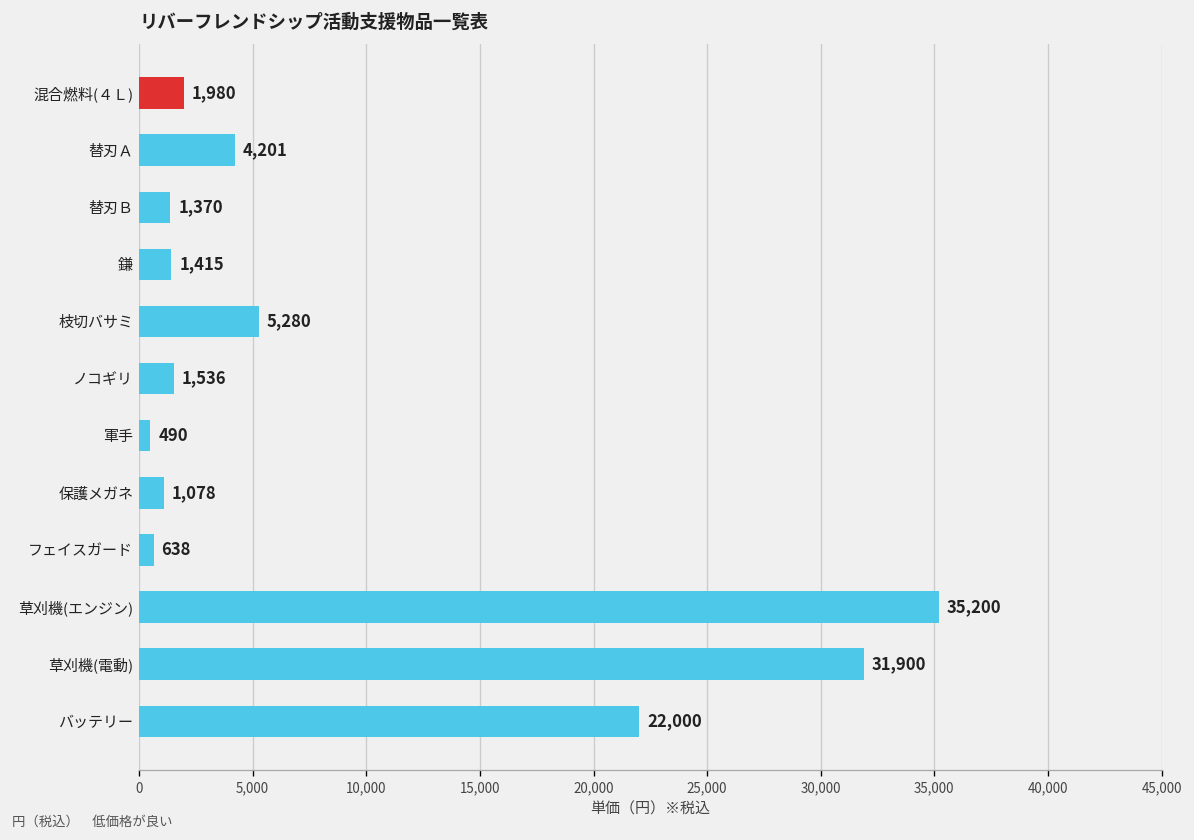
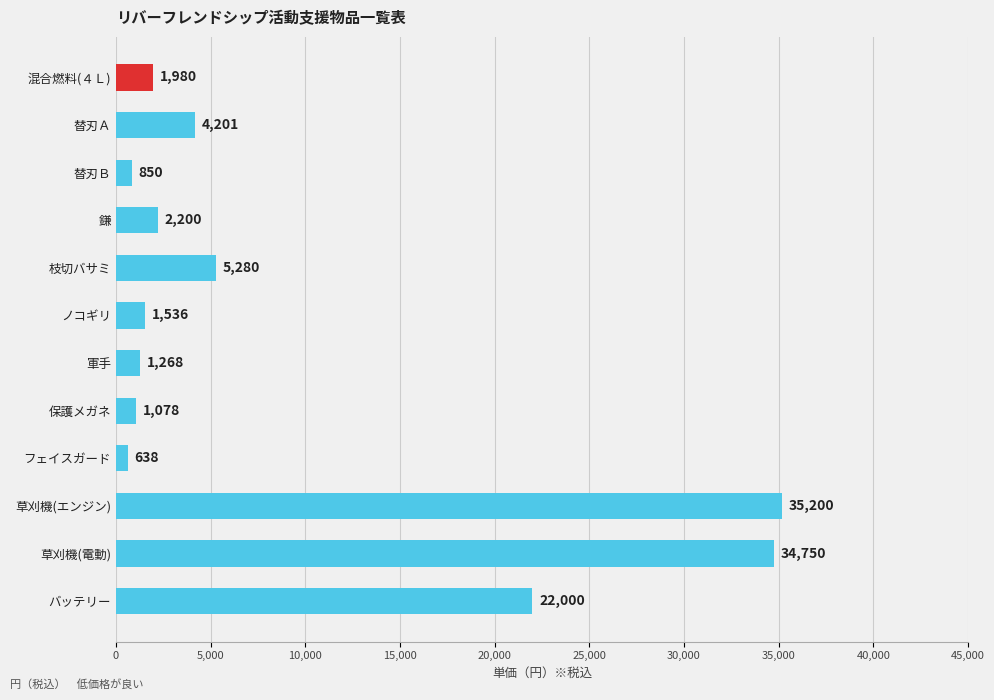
  {
    "混合燃料(４Ｌ)": "1,980",
    "替刃Ａ": "4,201",
-   "替刃Ｂ": "1,370",
-   "鎌": "1,415",
+   "替刃Ｂ": "850",
+   "鎌": "2,200",
    "枝切バサミ": "5,280",
    "ノコギリ": "1,536",
-   "軍手": "490",
+   "軍手": "1,268",
    "保護メガネ": "1,078",
    "フェイスガード": "638",
    "草刈機(エンジン)": "35,200",
-   "草刈機(電動)": "31,900",
+   "草刈機(電動)": "34,750",
    "バッテリー": "22,000"
  }
